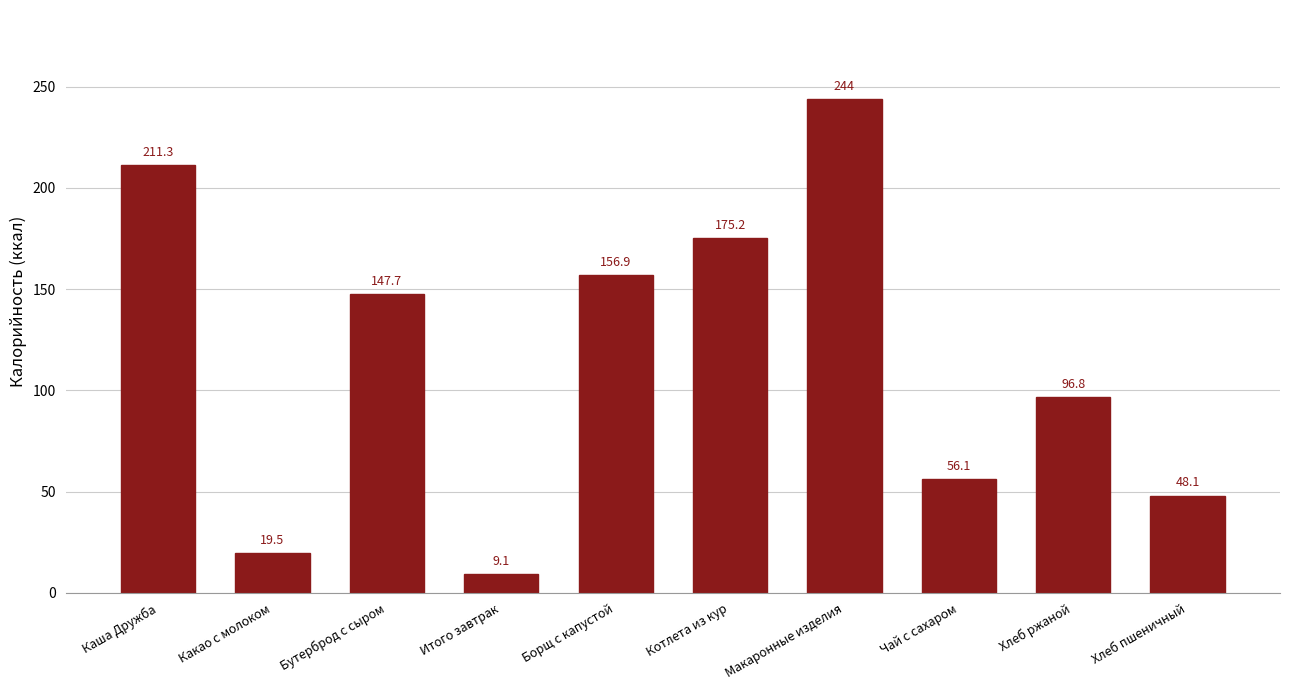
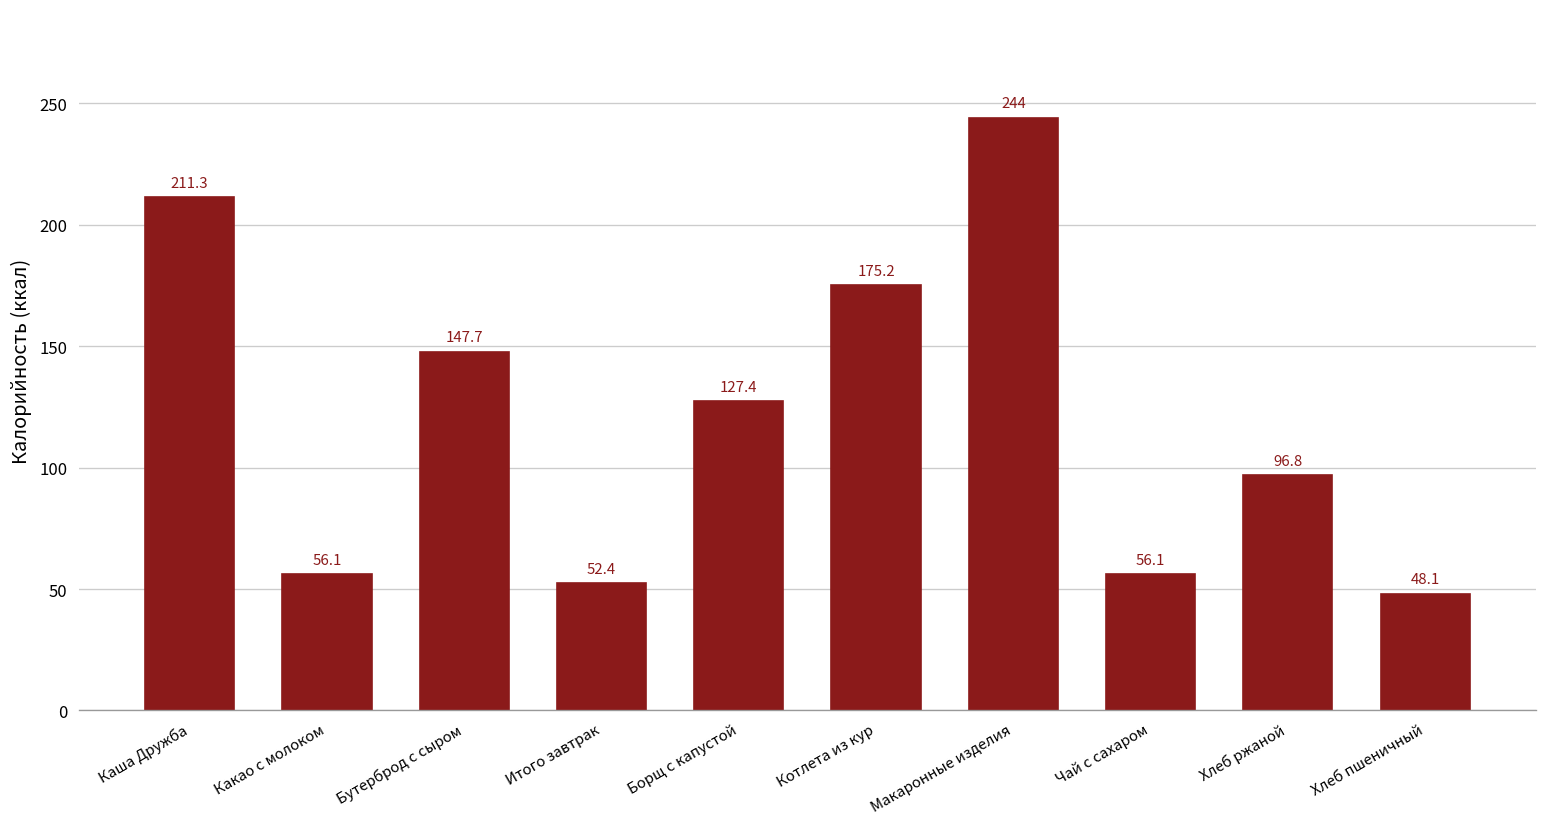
  {
    "Каша Дружба": 211.3,
-   "Какао с молоком": 19.5,
+   "Какао с молоком": 56.1,
    "Бутерброд с сыром": 147.7,
-   "Итого завтрак": 9.1,
-   "Борщ с капустой": 156.9,
+   "Итого завтрак": 52.4,
+   "Борщ с капустой": 127.4,
    "Котлета из кур": 175.2,
    "Макаронные изделия": 244,
    "Чай с сахаром": 56.1,
    "Хлеб ржаной": 96.8,
    "Хлеб пшеничный": 48.1
  }
